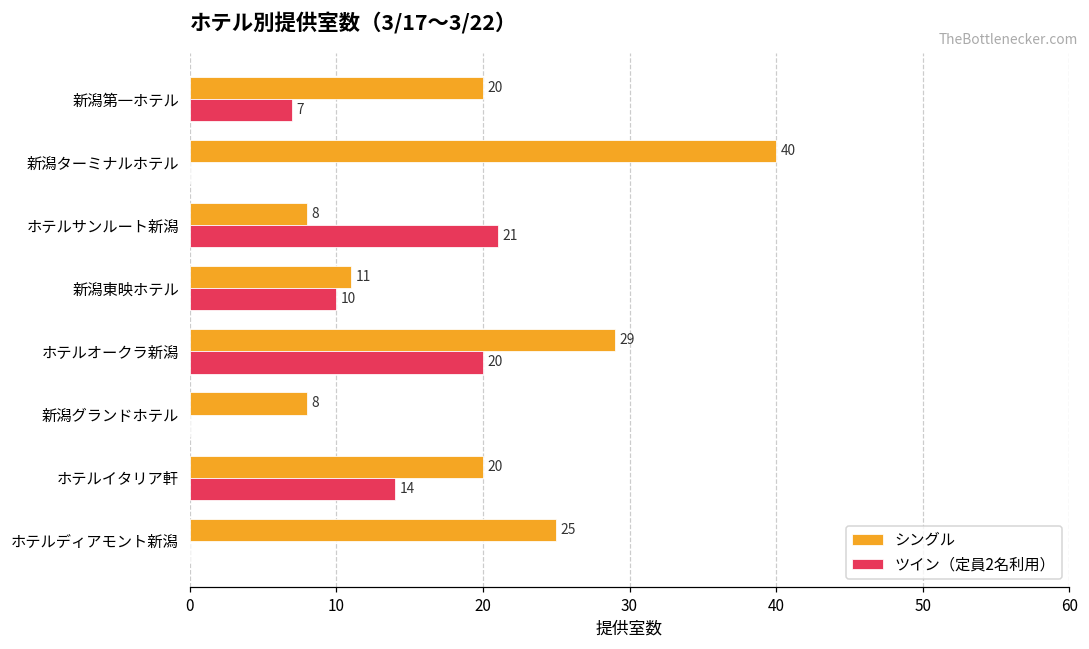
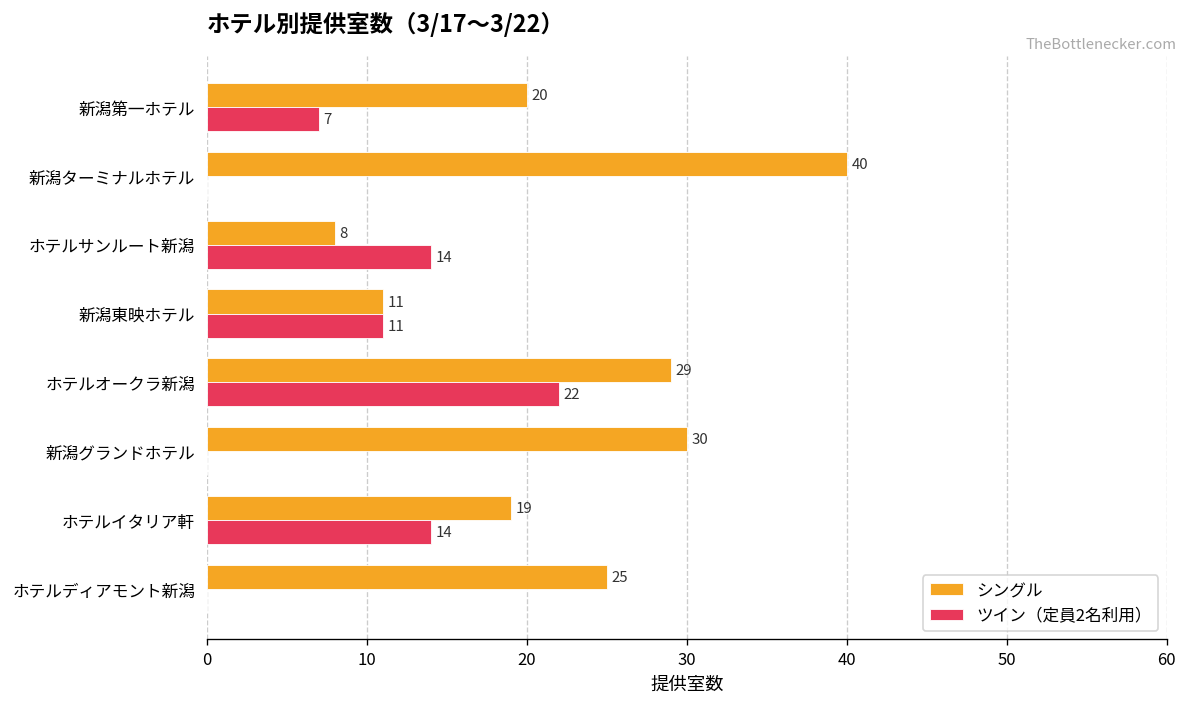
  {
    "シングル": {
      "新潟第一ホテル": 20,
      "新潟ターミナルホテル": 40,
      "ホテルサンルート新潟": 8,
      "新潟東映ホテル": 11,
      "ホテルオークラ新潟": 29,
-     "新潟グランドホテル": 8,
-     "ホテルイタリア軒": 20,
+     "新潟グランドホテル": 30,
+     "ホテルイタリア軒": 19,
      "ホテルディアモント新潟": 25
    },
    "ツイン（定員2名利用）": {
      "新潟第一ホテル": 7,
-     "ホテルサンルート新潟": 21,
-     "新潟東映ホテル": 10,
-     "ホテルオークラ新潟": 20,
+     "ホテルサンルート新潟": 14,
+     "新潟東映ホテル": 11,
+     "ホテルオークラ新潟": 22,
      "ホテルイタリア軒": 14
    }
  }
